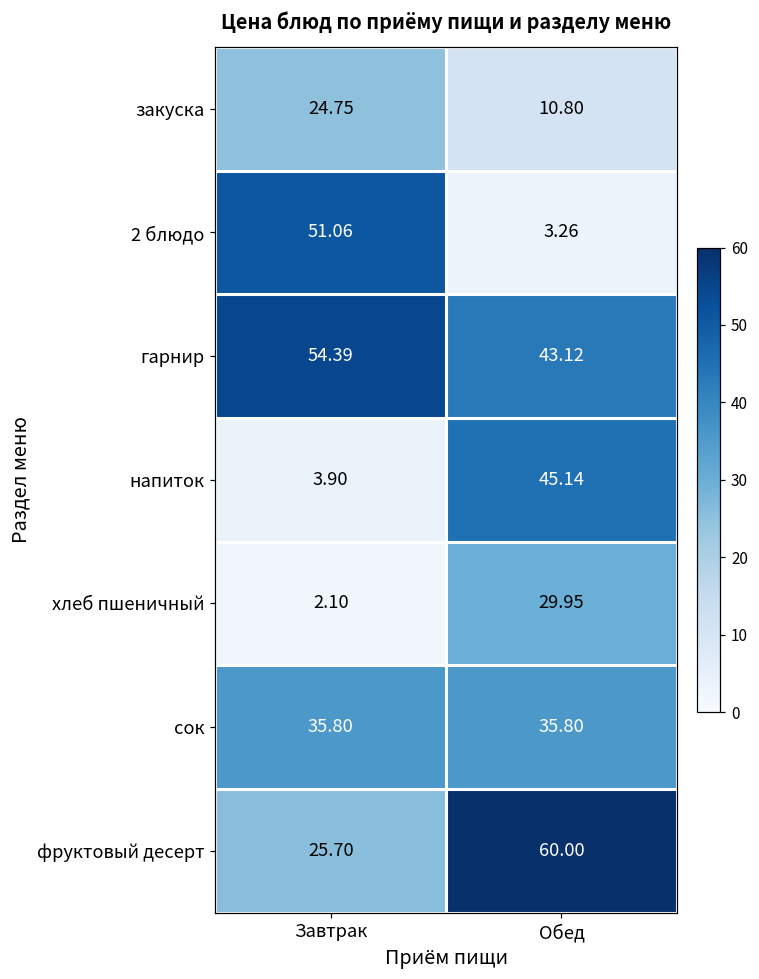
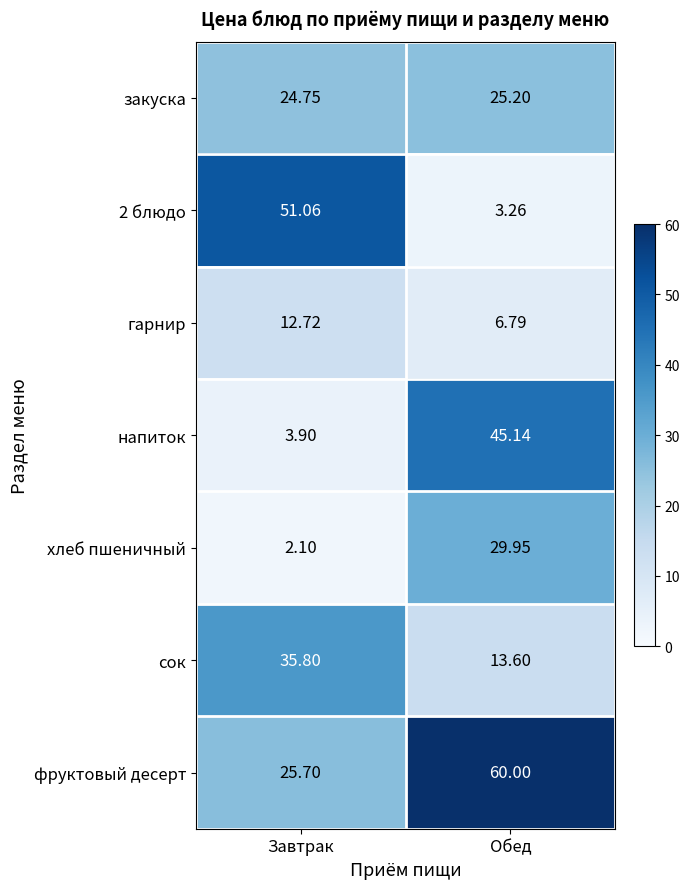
  {
    "закуска": {
      "Завтрак": 24.75,
-     "Обед": 10.80
+     "Обед": 25.20
    },
    "2 блюдо": {
      "Завтрак": 51.06,
      "Обед": 3.26
    },
    "гарнир": {
-     "Завтрак": 54.39,
-     "Обед": 43.12
+     "Завтрак": 12.72,
+     "Обед": 6.79
    },
    "напиток": {
      "Завтрак": 3.90,
      "Обед": 45.14
    },
    "хлеб пшеничный": {
      "Завтрак": 2.10,
      "Обед": 29.95
    },
    "сок": {
      "Завтрак": 35.80,
-     "Обед": 35.80
+     "Обед": 13.60
    },
    "фруктовый десерт": {
      "Завтрак": 25.70,
      "Обед": 60.00
    }
  }
